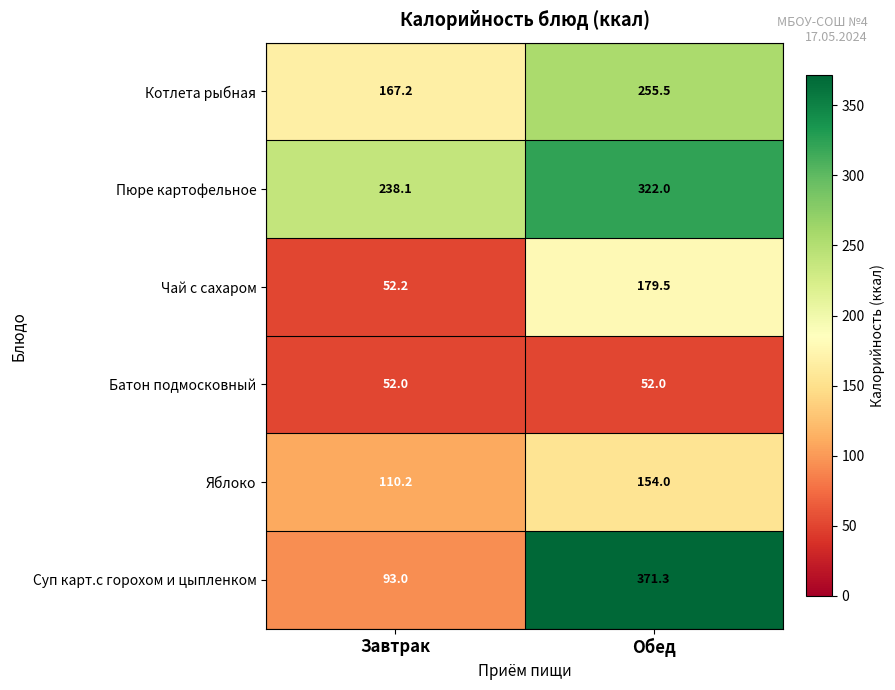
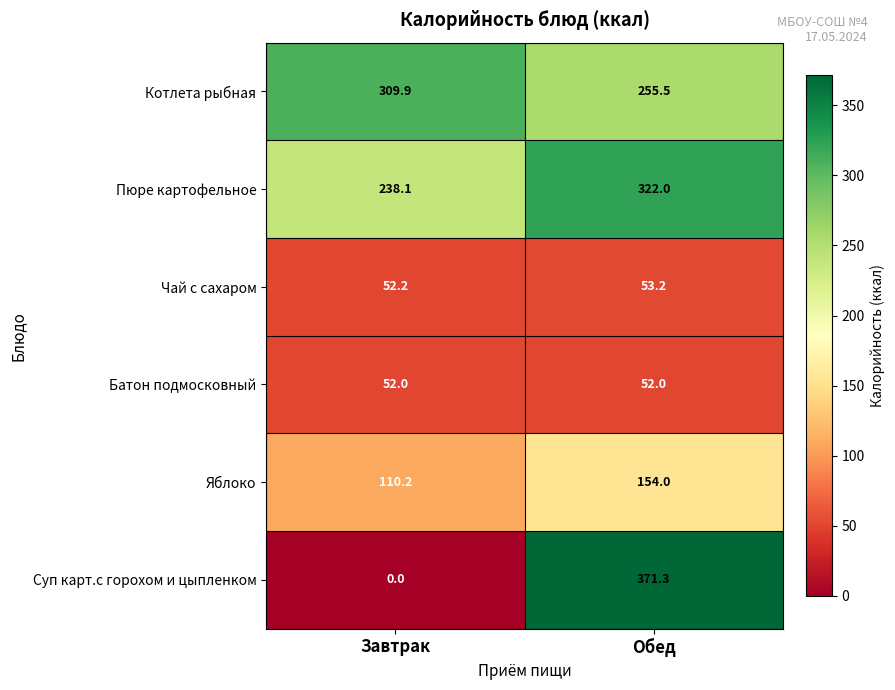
  {
    "Котлета рыбная": {
-     "Завтрак": 167.2,
+     "Завтрак": 309.9,
      "Обед": 255.5
    },
    "Пюре картофельное": {
      "Завтрак": 238.1,
      "Обед": 322.0
    },
    "Чай с сахаром": {
      "Завтрак": 52.2,
-     "Обед": 179.5
+     "Обед": 53.2
    },
    "Батон подмосковный": {
      "Завтрак": 52.0,
      "Обед": 52.0
    },
    "Яблоко": {
      "Завтрак": 110.2,
      "Обед": 154.0
    },
    "Суп карт.с горохом и цыпленком": {
-     "Завтрак": 93.0,
+     "Завтрак": 0.0,
      "Обед": 371.3
    }
  }
